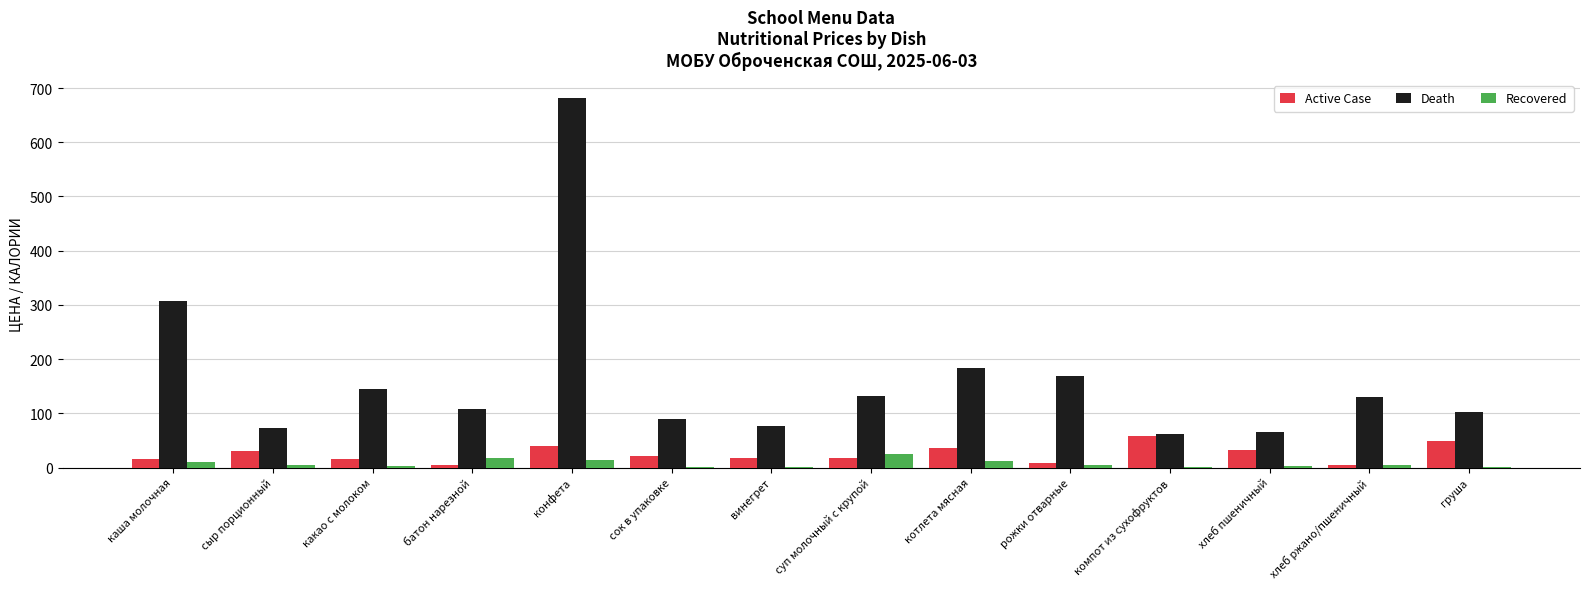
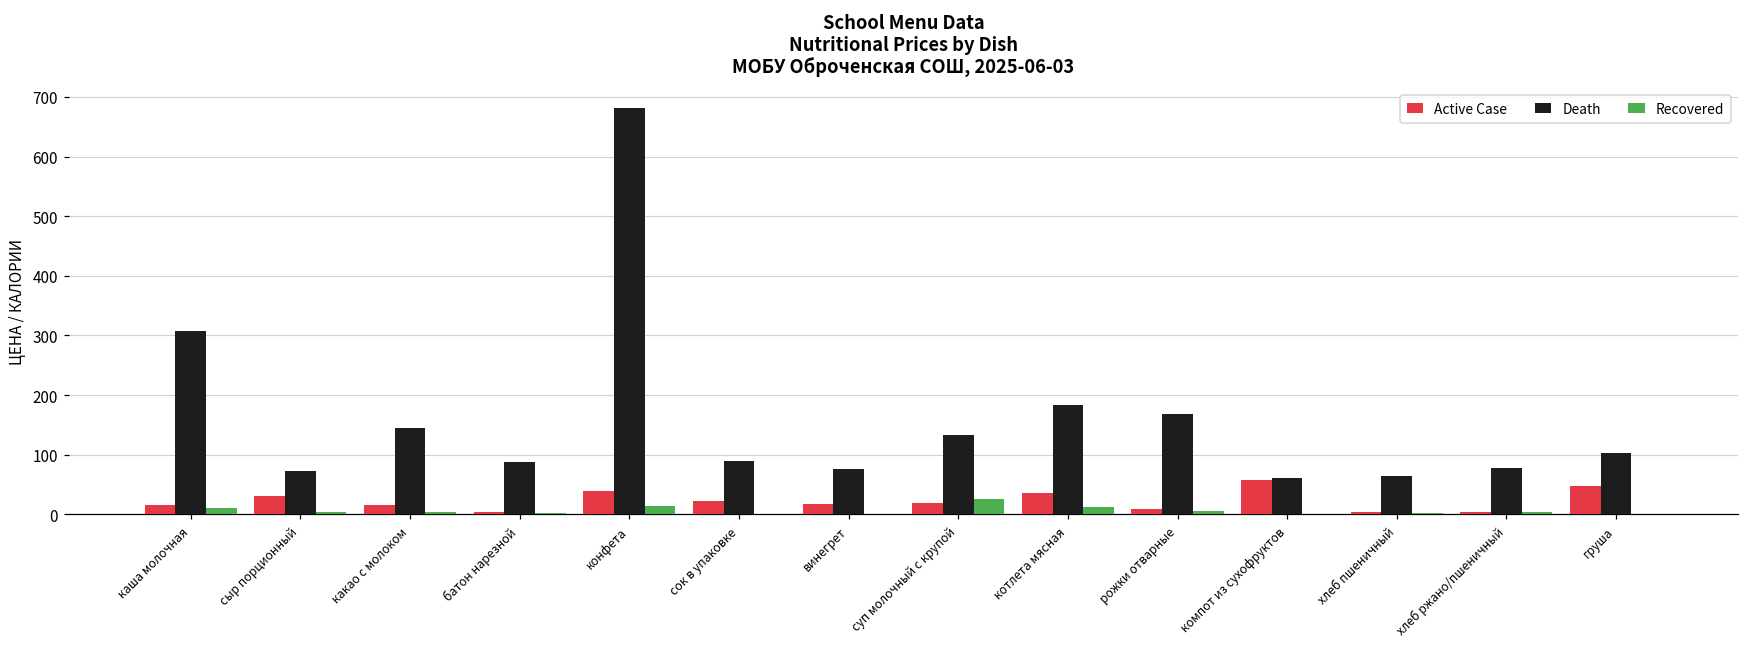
  {
    "Active Case": {
      "каша молочная": 20,
      "сыр порционный": 30,
      "какао с молоком": 20,
      "батон нарезной": 0,
      "конфета": 40,
      "сок в упаковке": 20,
      "винегрет": 20,
      "суп молочный с крупой": 20,
      "котлета мясная": 40,
      "рожки отварные": 10,
      "компот из сухофруктов": 60,
-     "хлеб пшеничный": 30,
+     "хлеб пшеничный": 0,
      "хлеб ржано/пшеничный": 0,
      "груша": 50
    },
    "Death": {
      "каша молочная": 310,
      "сыр порционный": 70,
      "какао с молоком": 150,
-     "батон нарезной": 110,
+     "батон нарезной": 90,
      "конфета": 680,
      "сок в упаковке": 90,
      "винегрет": 80,
      "суп молочный с крупой": 130,
      "котлета мясная": 180,
      "рожки отварные": 170,
      "компот из сухофруктов": 60,
      "хлеб пшеничный": 60,
-     "хлеб ржано/пшеничный": 130,
+     "хлеб ржано/пшеничный": 80,
      "груша": 100
    },
    "Recovered": {
      "каша молочная": 10,
      "сыр порционный": 0,
-     "батон нарезной": 20,
+     "батон нарезной": 0,
      "конфета": 10,
      "суп молочный с крупой": 20,
      "котлета мясная": 10,
      "рожки отварные": 10
    }
  }
